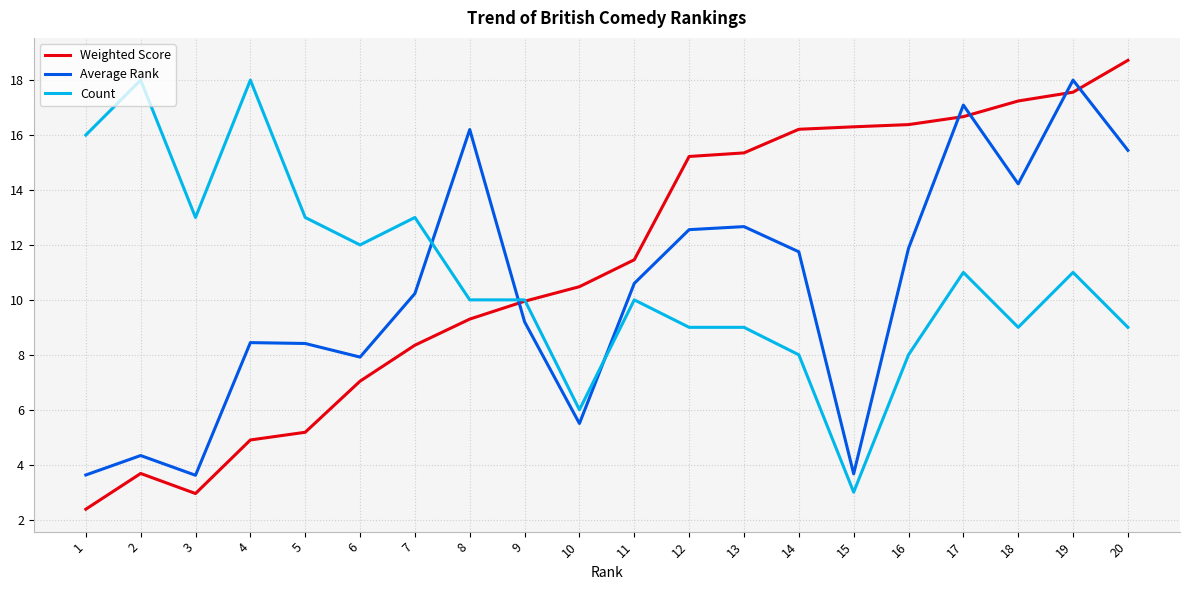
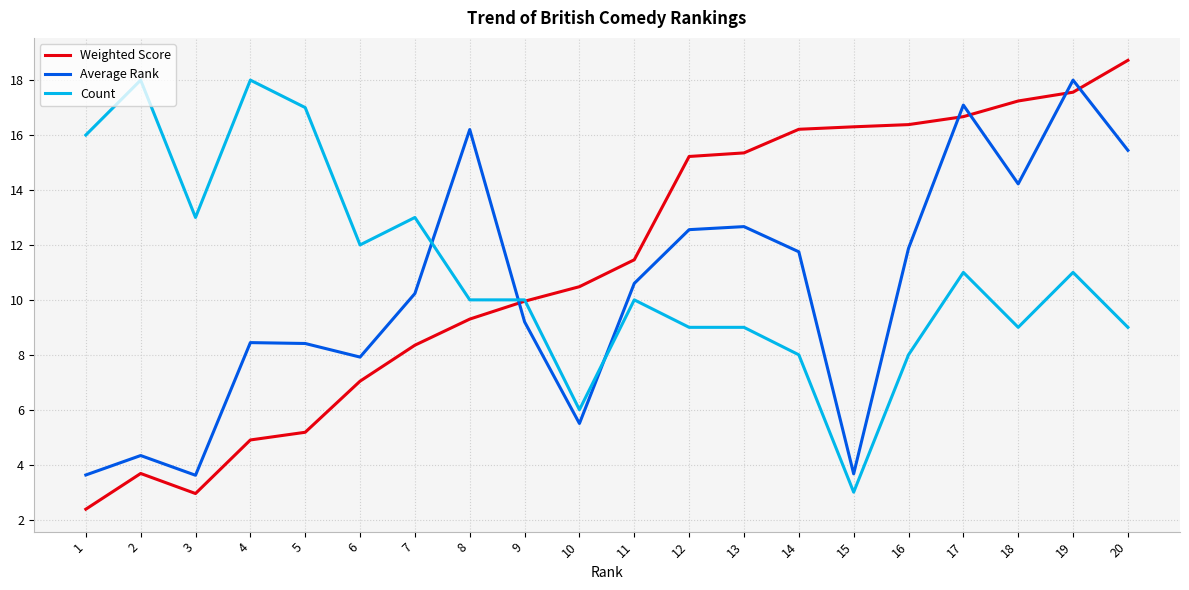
  {
    "Weighted Score": {
      "1": 2.4,
      "2": 3.7,
      "3": 3,
      "4": 4.9,
      "5": 5.2,
      "6": 7,
      "7": 8.4,
      "8": 9.3,
      "10": 10.5,
      "11": 11.5,
      "12": 15.2,
      "13": 15.4,
      "14": 16.2,
      "15": 16.3,
      "16": 16.4,
      "17": 16.7,
      "18": 17.2,
      "19": 17.6,
      "20": 18.7
    },
    "Average Rank": {
      "1": 3.6,
      "2": 4.3,
      "3": 3.6,
      "4": 8.4,
      "5": 8.4,
      "6": 8,
      "7": 10.2,
      "8": 16.2,
      "9": 9.2,
      "10": 5.5,
      "11": 10.6,
      "12": 12.6,
      "13": 12.7,
      "14": 11.8,
      "15": 3.7,
      "16": 11.9,
      "17": 17,
      "18": 14.2,
      "19": 18,
      "20": 15.4
    },
    "Count": {
      "1": 16,
      "3": 13,
      "4": 18,
-     "5": 13,
+     "5": 17,
      "6": 12,
      "7": 13,
      "8": 10,
      "10": 6,
      "11": 10,
      "12": 9,
      "13": 9,
      "14": 8,
      "15": 3,
      "16": 8,
      "17": 11,
      "18": 9,
      "19": 11,
      "20": 9
    }
  }
